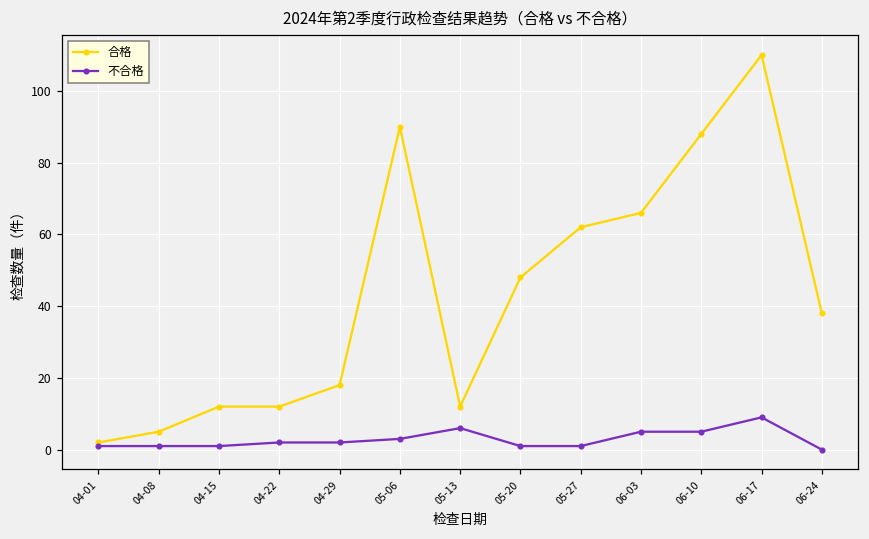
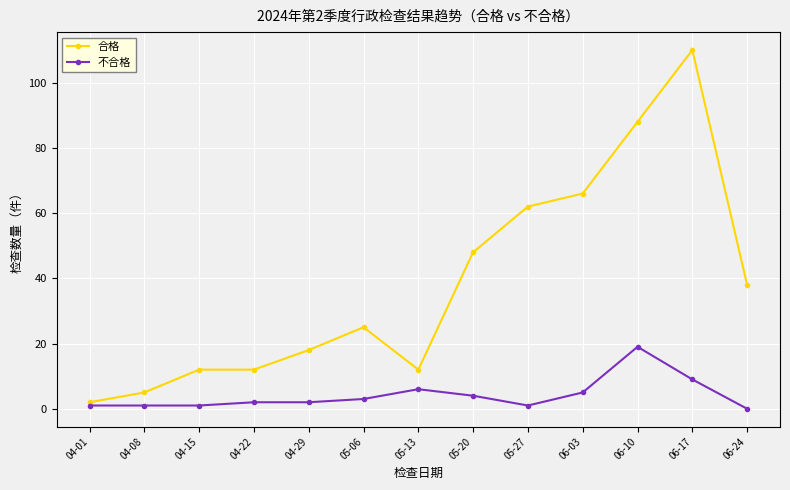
  {
    "合格": {
      "04-01": 2,
      "04-08": 5,
      "04-15": 12,
      "04-22": 12,
      "04-29": 18,
-     "05-06": 90,
+     "05-06": 25,
      "05-13": 12,
      "05-20": 48,
      "05-27": 62,
      "06-03": 66,
      "06-10": 88,
      "06-17": 110,
      "06-24": 38
    },
    "不合格": {
      "04-01": 1,
      "04-08": 1,
      "04-15": 1,
      "04-22": 2,
      "04-29": 2,
      "05-06": 3,
      "05-13": 6,
-     "05-20": 1,
+     "05-20": 4,
      "05-27": 1,
      "06-03": 5,
-     "06-10": 5,
+     "06-10": 19,
      "06-17": 9,
      "06-24": 0
    }
  }
